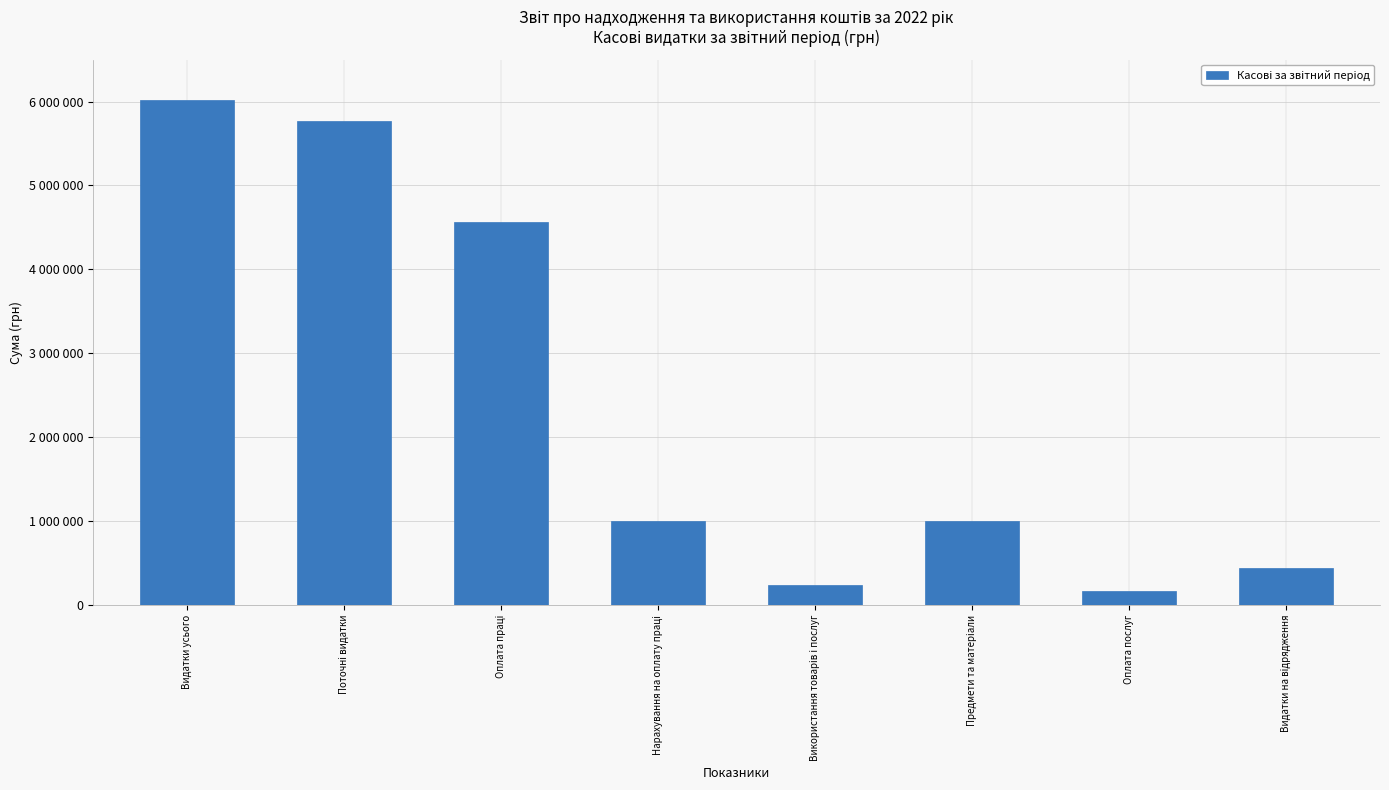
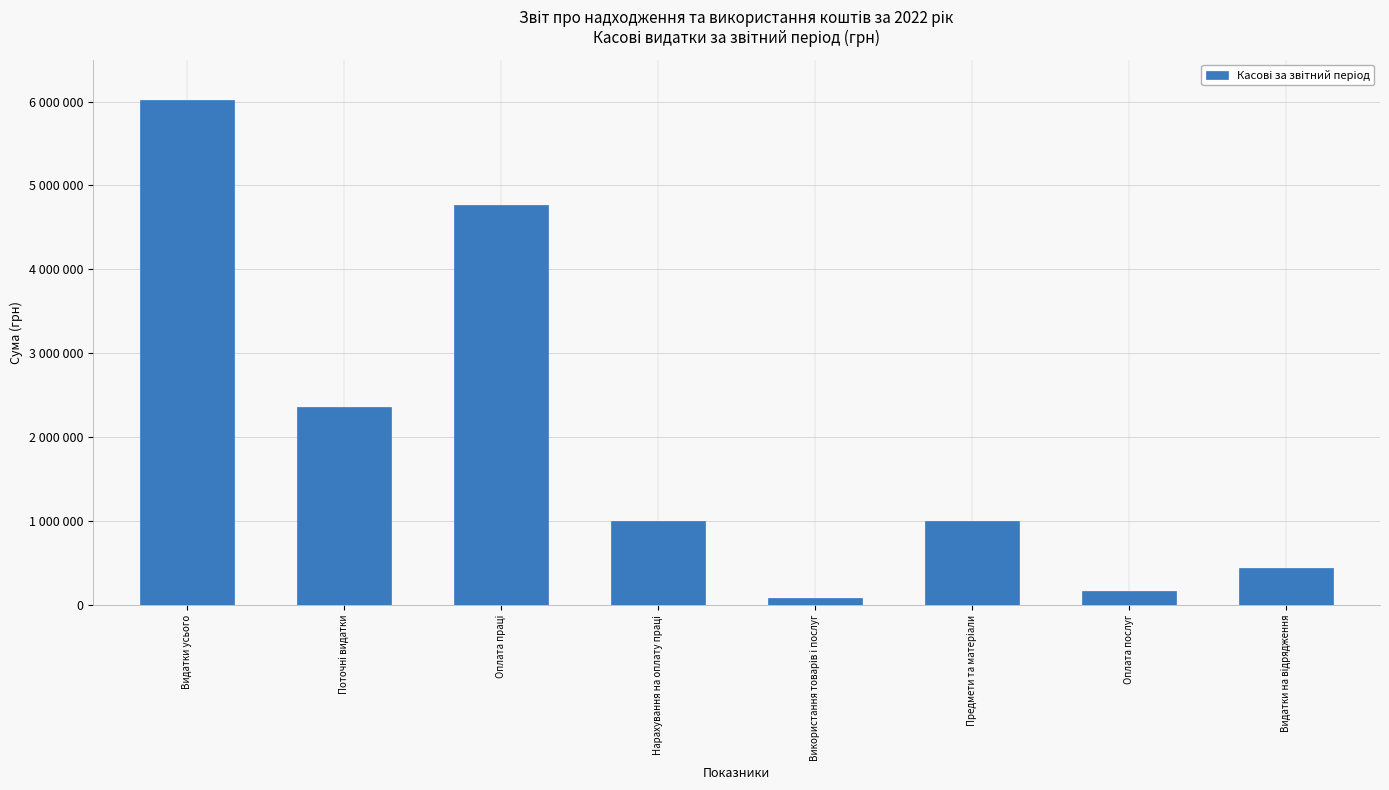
  {
    "Видатки усього": 6000000,
-   "Поточні видатки": 5800000,
-   "Оплата праці": 4600000,
+   "Поточні видатки": 2400000,
+   "Оплата праці": 4800000,
    "Нарахування на оплату праці": 1000000,
-   "Використання товарів і послуг": 200000,
+   "Використання товарів і послуг": 100000,
    "Предмети та матеріали": 1000000,
    "Оплата послуг": 200000,
    "Видатки на відрядження": 400000
  }
